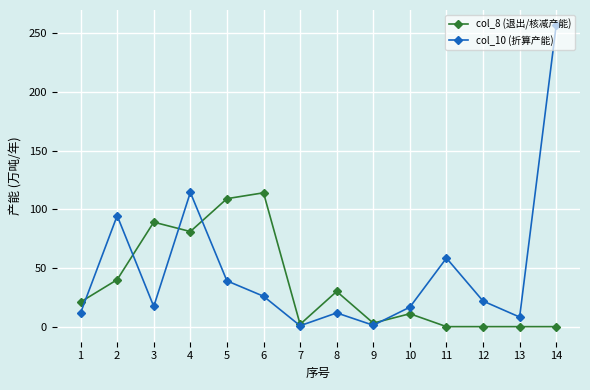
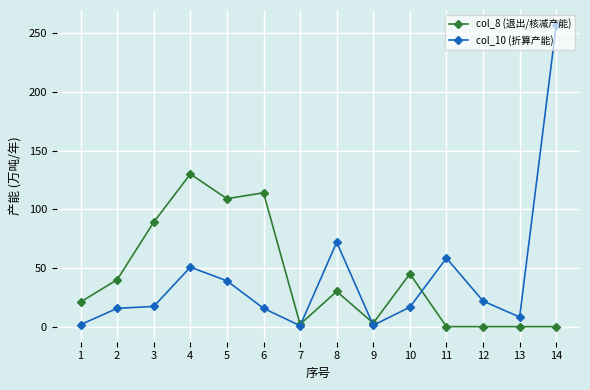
  {
    "col_8 (退出/核减产能)": {
      "1": 21,
      "2": 40,
      "3": 89,
-     "4": 81,
+     "4": 130,
      "5": 109,
      "6": 114,
      "8": 30,
-     "10": 11,
+     "10": 45,
      "11": 0,
      "12": 0,
      "13": 0,
      "14": 0
    },
    "col_10 (折算产能)": {
-     "1": 12,
-     "2": 95,
+     "1": 2,
+     "2": 16,
      "3": 17,
-     "4": 114,
+     "4": 51,
      "5": 39,
-     "6": 26,
-     "8": 12,
+     "6": 16,
+     "8": 72,
      "10": 17,
      "11": 58,
      "12": 22,
      "13": 8
    }
  }
